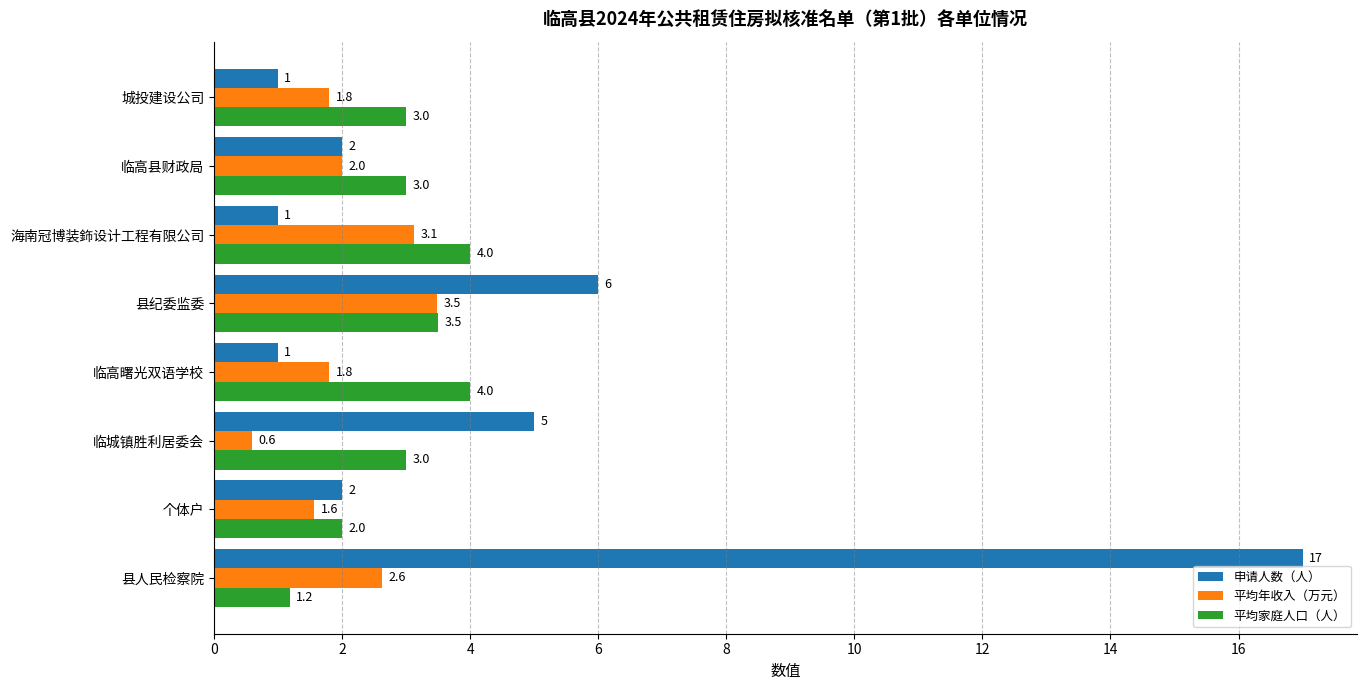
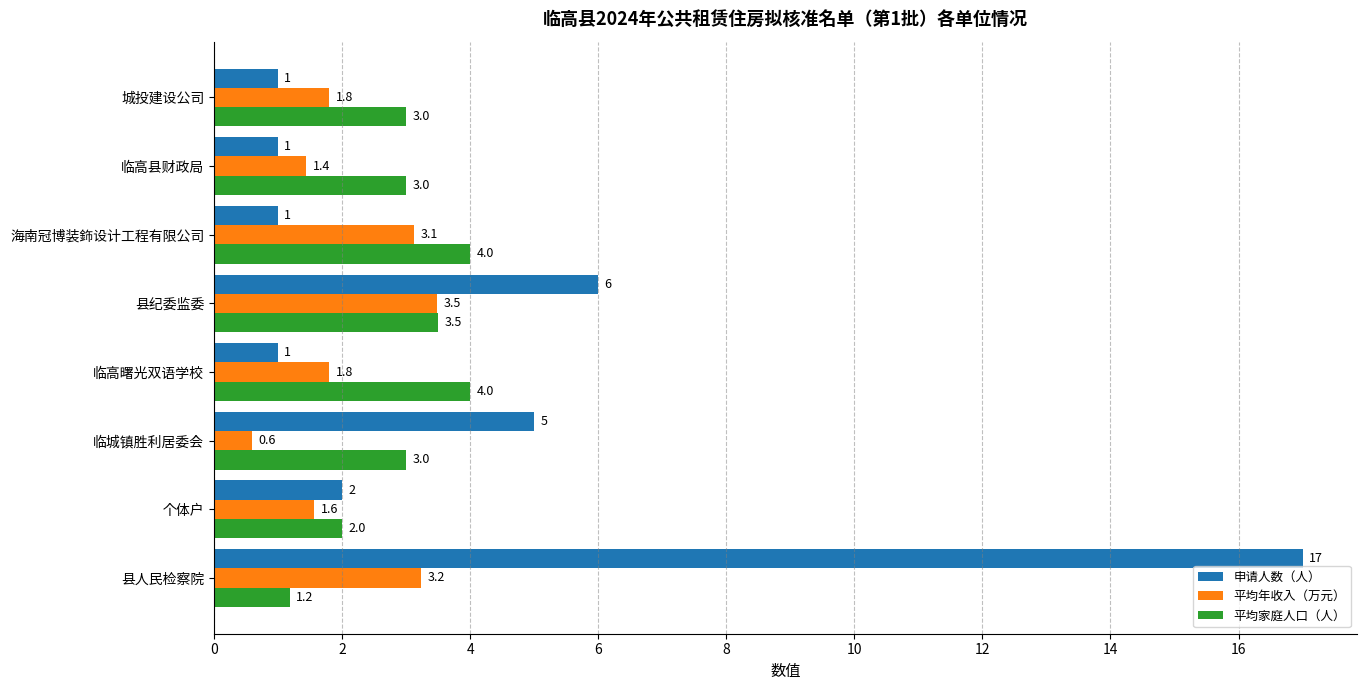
  {
    "申请人数（人）": {
      "城投建设公司": 1,
-     "临高县财政局": 2,
+     "临高县财政局": 1,
      "海南冠博装鉓设计工程有限公司": 1,
      "县纪委监委": 6,
      "临高曙光双语学校": 1,
      "临城镇胜利居委会": 5,
      "个体户": 2,
      "县人民检察院": 17
    },
    "平均年收入（万元）": {
      "城投建设公司": 1.8,
-     "临高县财政局": 2.0,
+     "临高县财政局": 1.4,
      "海南冠博装鉓设计工程有限公司": 3.1,
      "县纪委监委": 3.5,
      "临高曙光双语学校": 1.8,
      "临城镇胜利居委会": 0.6,
      "个体户": 1.6,
-     "县人民检察院": 2.6
+     "县人民检察院": 3.2
    },
    "平均家庭人口（人）": {
      "城投建设公司": 3.0,
      "临高县财政局": 3.0,
      "海南冠博装鉓设计工程有限公司": 4.0,
      "县纪委监委": 3.5,
      "临高曙光双语学校": 4.0,
      "临城镇胜利居委会": 3.0,
      "个体户": 2.0,
      "县人民检察院": 1.2
    }
  }
